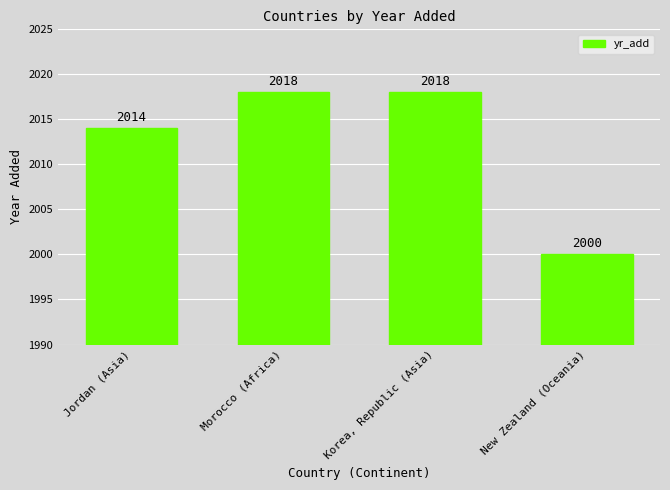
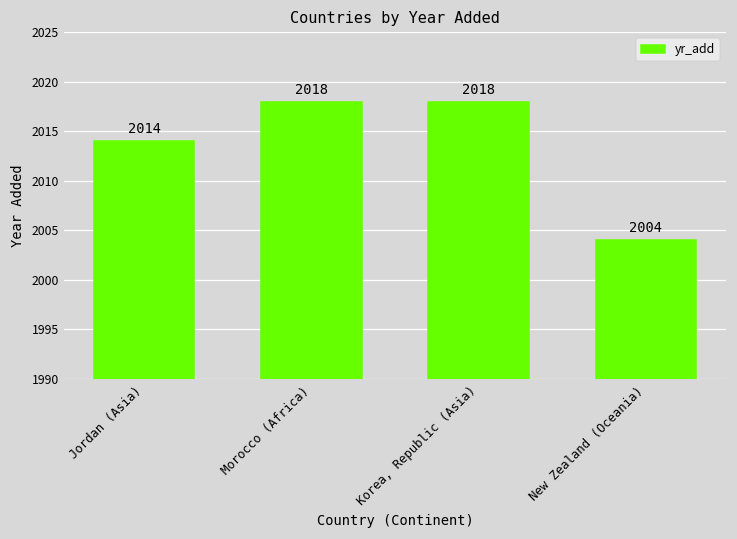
  {
    "Jordan (Asia)": 2014,
    "Morocco (Africa)": 2018,
    "Korea, Republic (Asia)": 2018,
-   "New Zealand (Oceania)": 2000
+   "New Zealand (Oceania)": 2004
  }
